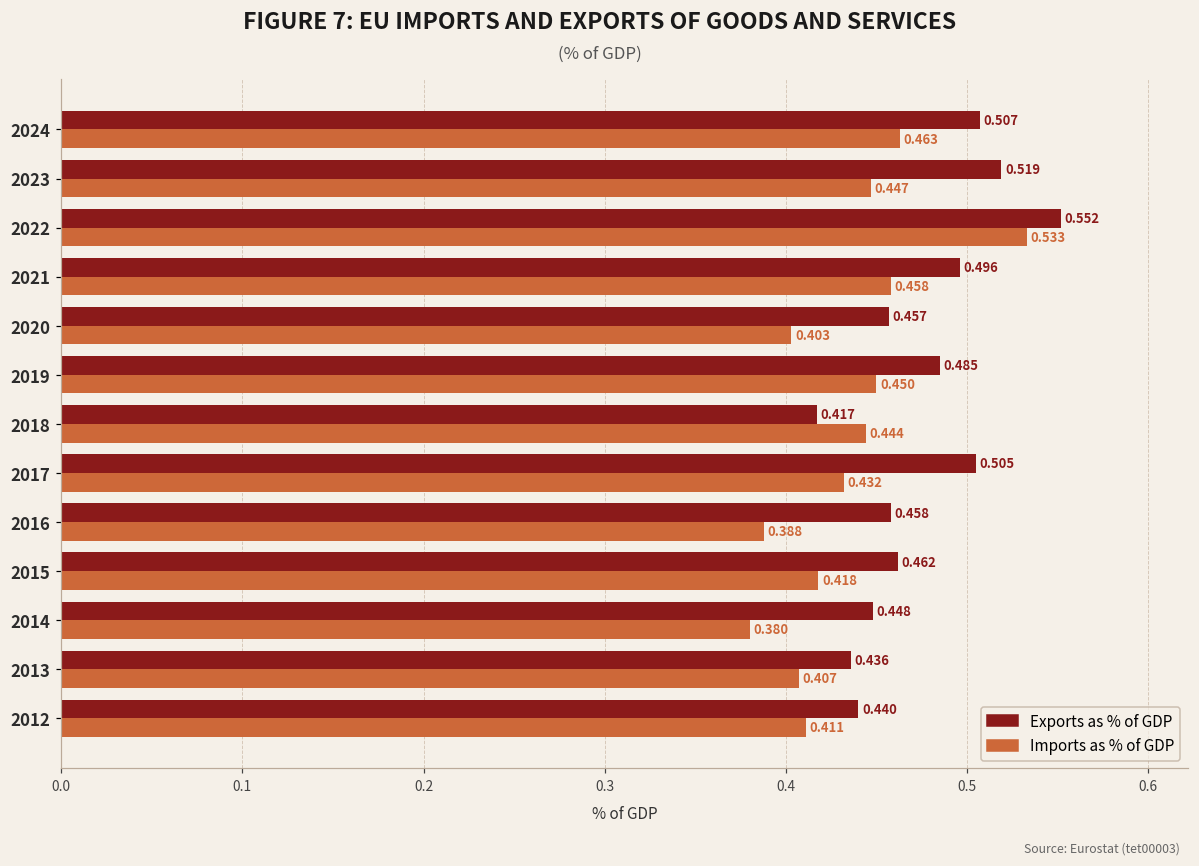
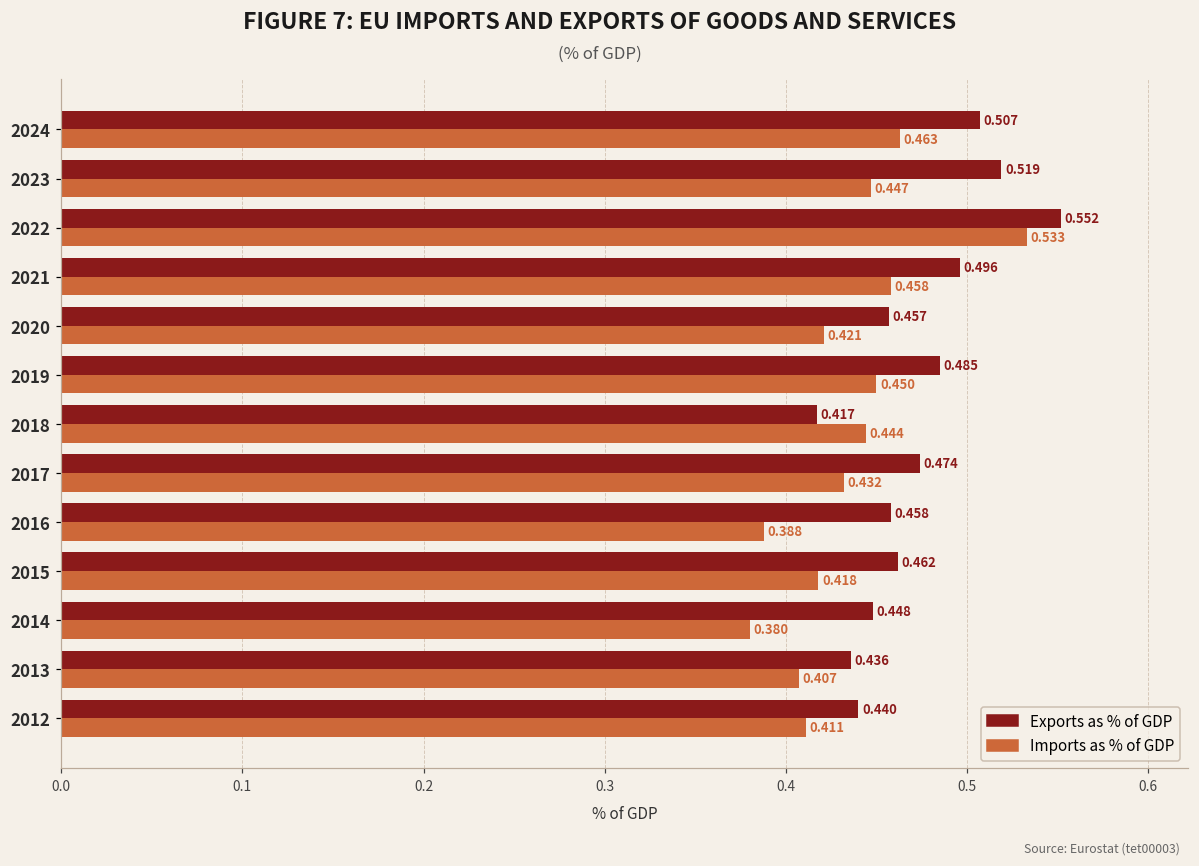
  {
    "Exports as % of GDP": {
      "2024": 0.507,
      "2023": 0.519,
      "2022": 0.552,
      "2021": 0.496,
      "2020": 0.457,
      "2019": 0.485,
      "2018": 0.417,
-     "2017": 0.505,
+     "2017": 0.474,
      "2016": 0.458,
      "2015": 0.462,
      "2014": 0.448,
      "2013": 0.436,
      "2012": 0.440
    },
    "Imports as % of GDP": {
      "2024": 0.463,
      "2023": 0.447,
      "2022": 0.533,
      "2021": 0.458,
-     "2020": 0.403,
+     "2020": 0.421,
      "2019": 0.450,
      "2018": 0.444,
      "2017": 0.432,
      "2016": 0.388,
      "2015": 0.418,
      "2014": 0.380,
      "2013": 0.407,
      "2012": 0.411
    }
  }
